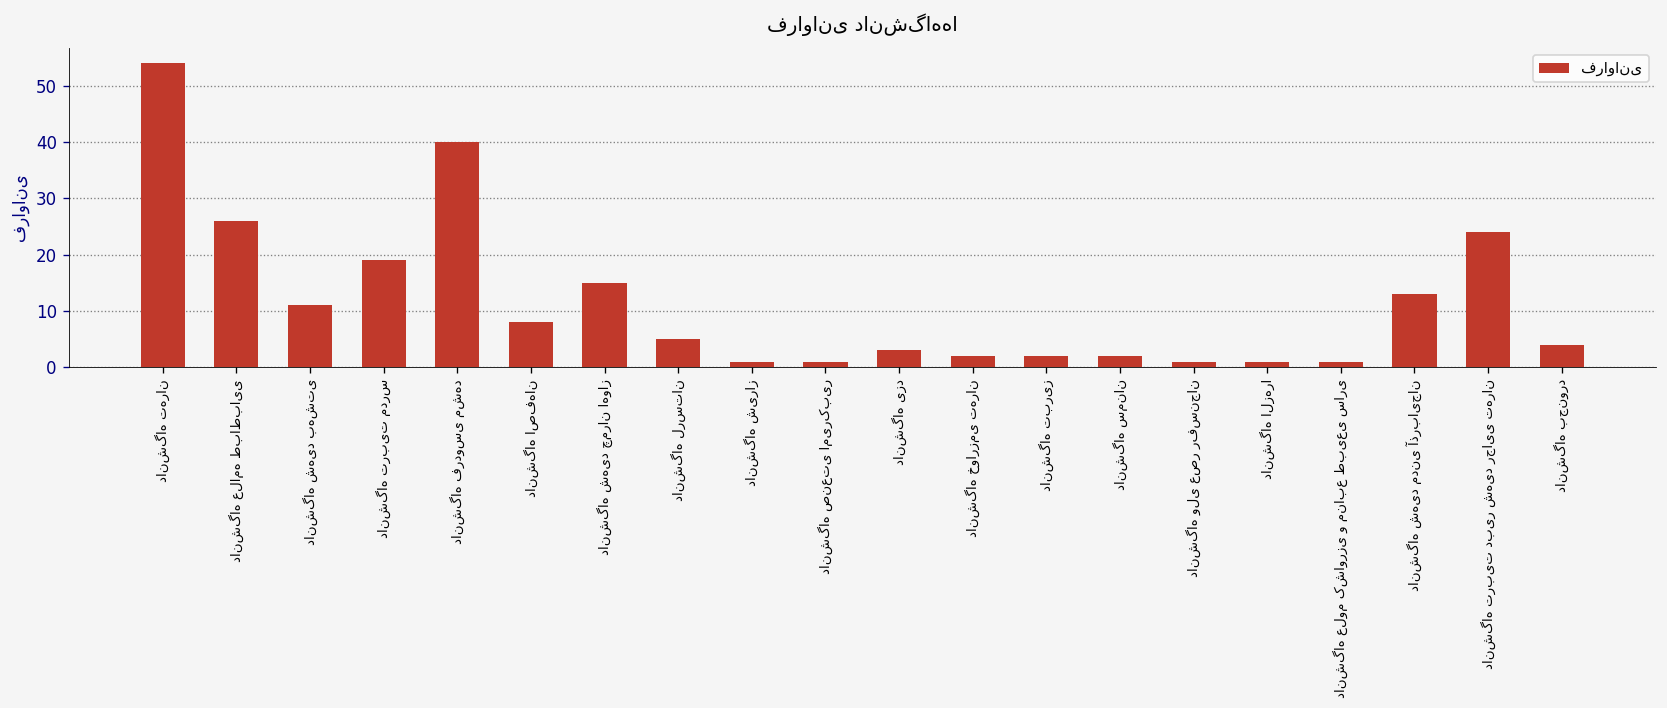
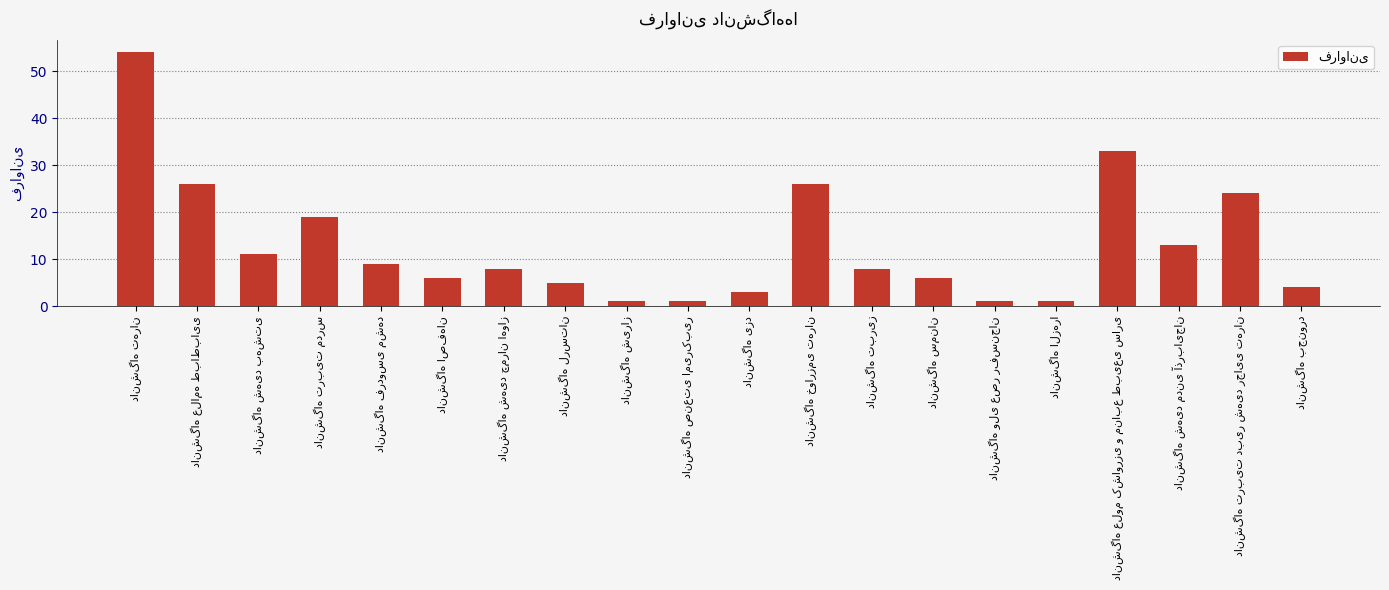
  {
    "دانشگاه تهران": 54,
    "دانشگاه علامه طباطبایی": 26,
    "دانشگاه شهید بهشتی": 11,
    "دانشگاه تربیت مدرس": 19,
-   "دانشگاه فردوسی مشهد": 40,
-   "دانشگاه اصفهان": 8,
-   "دانشگاه شهید چمران اهواز": 15,
+   "دانشگاه فردوسی مشهد": 9,
+   "دانشگاه اصفهان": 6,
+   "دانشگاه شهید چمران اهواز": 8,
    "دانشگاه لرستان": 5,
    "دانشگاه شیراز": 1,
    "دانشگاه صنعتی امیرکبیر": 1,
    "دانشگاه یزد": 3,
-   "دانشگاه خوارزمی تهران": 2,
-   "دانشگاه تبریز": 2,
-   "دانشگاه سمنان": 2,
+   "دانشگاه خوارزمی تهران": 26,
+   "دانشگاه تبریز": 8,
+   "دانشگاه سمنان": 6,
    "دانشگاه ولی عصر رفسنجان": 1,
    "دانشگاه الزهرا": 1,
-   "دانشگاه علوم کشاورزی و منابع طبیعی ساری": 1,
+   "دانشگاه علوم کشاورزی و منابع طبیعی ساری": 33,
    "دانشگاه شهید مدنی آذربایجان": 13,
    "دانشگاه تربیت دبیر شهید رجایی تهران": 24,
    "دانشگاه بجنورد": 4
  }
